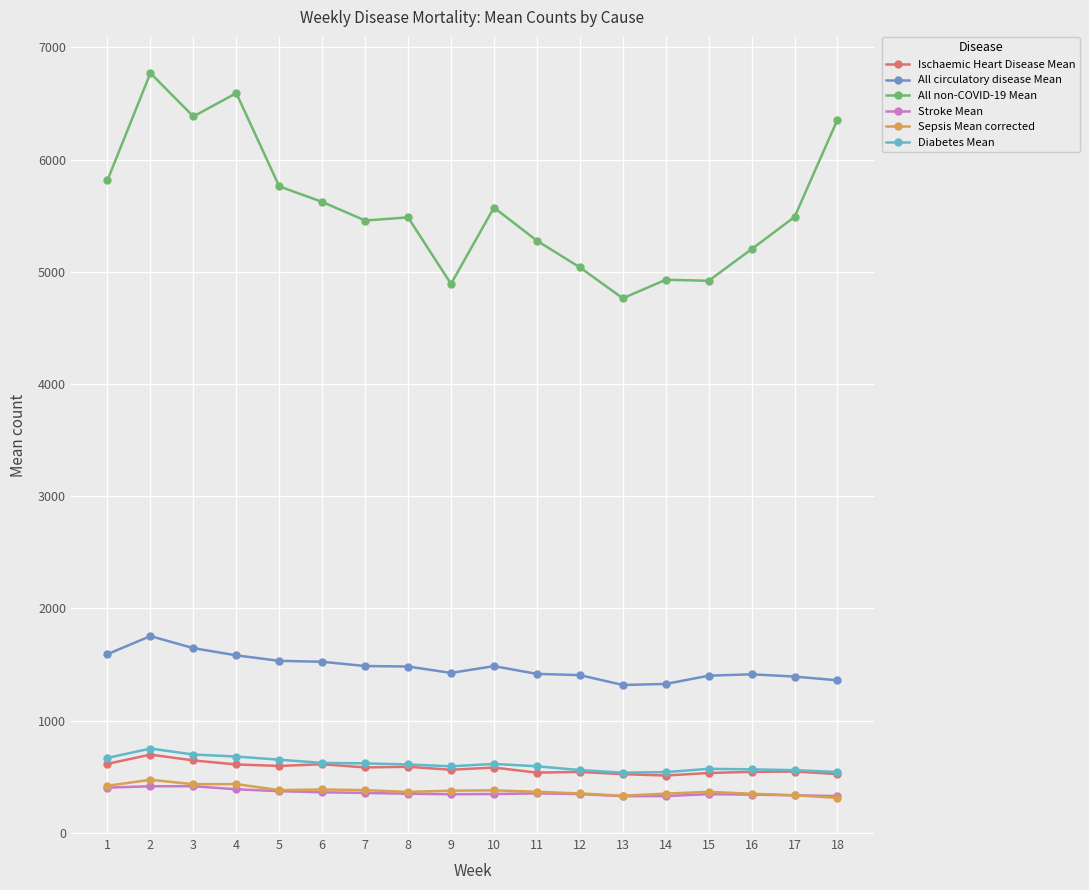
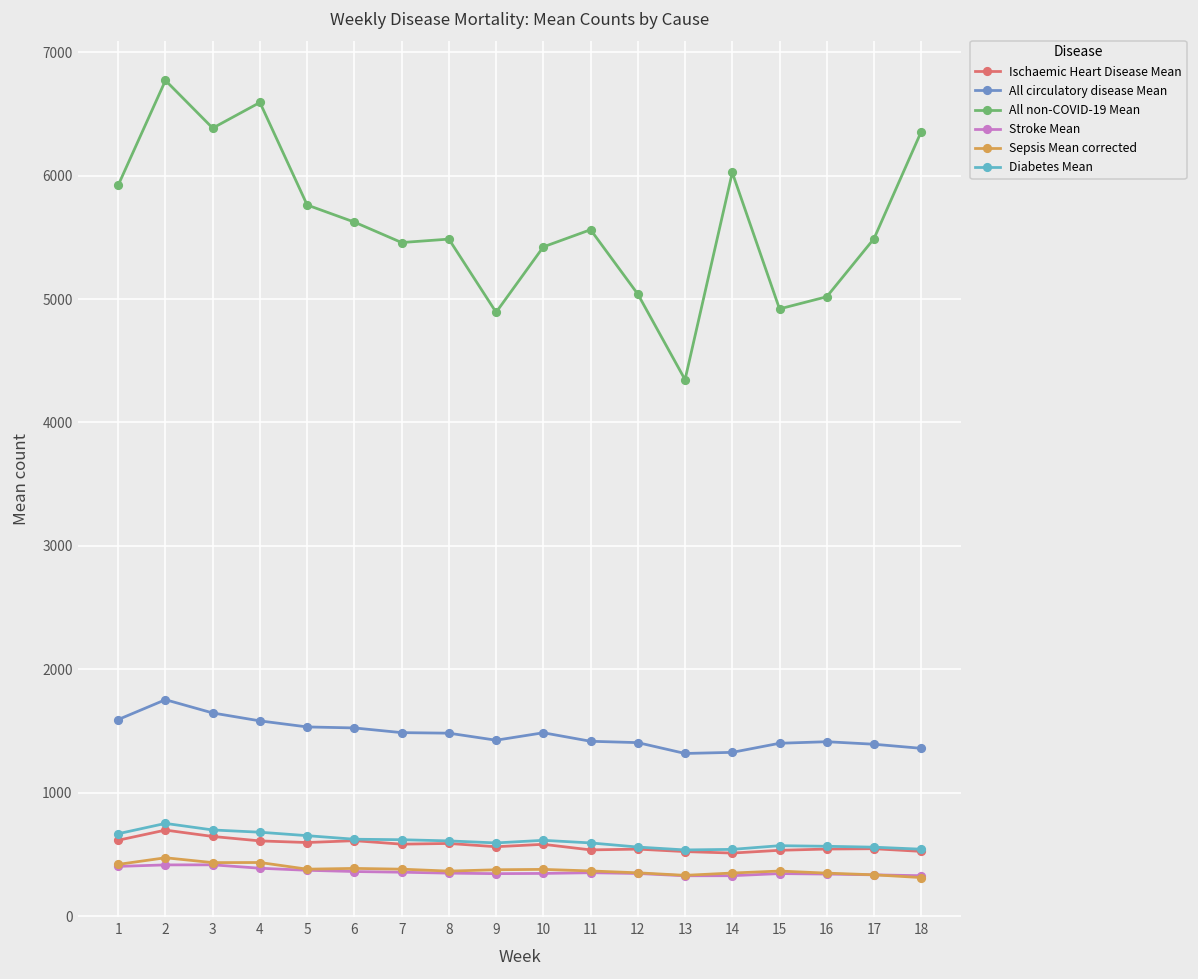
  {
    "All non-COVID-19 Mean": {
-     "1": 5820,
+     "1": 5920,
      "2": 6770,
      "3": 6380,
      "4": 6590,
      "5": 5760,
      "6": 5620,
      "7": 5460,
      "8": 5490,
      "9": 4890,
-     "10": 5570,
-     "11": 5280,
+     "10": 5420,
+     "11": 5560,
      "12": 5040,
-     "13": 4760,
-     "14": 4930,
+     "13": 4350,
+     "14": 6030,
      "15": 4920,
-     "16": 5200,
+     "16": 5020,
      "17": 5490,
      "18": 6360
    },
    "Stroke Mean": {
      "2": 420,
      "4": 390,
      "6": 360,
      "7": 360,
      "9": 340,
      "10": 350
    }
  }
